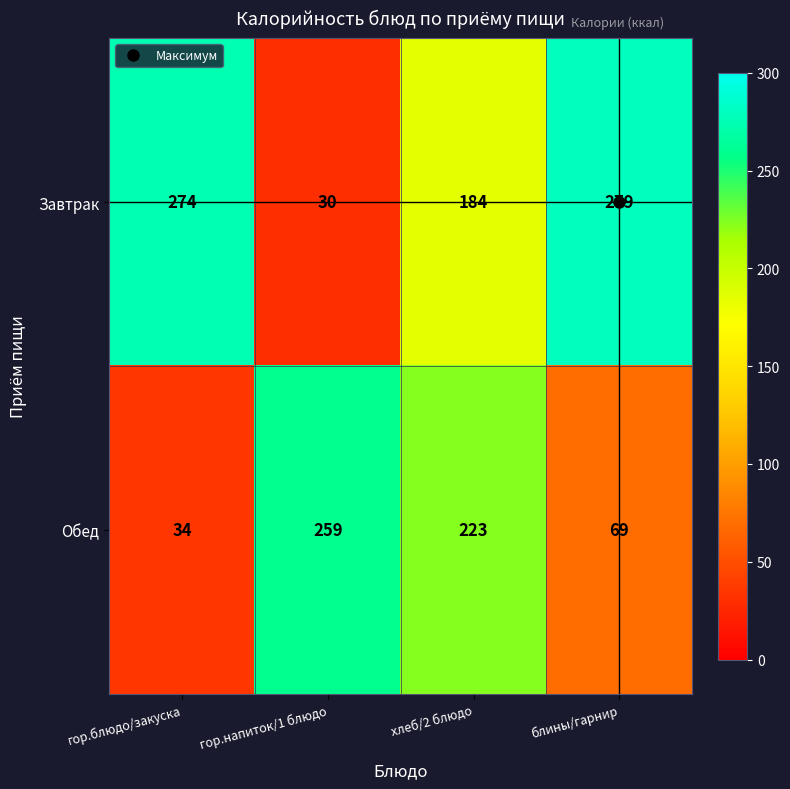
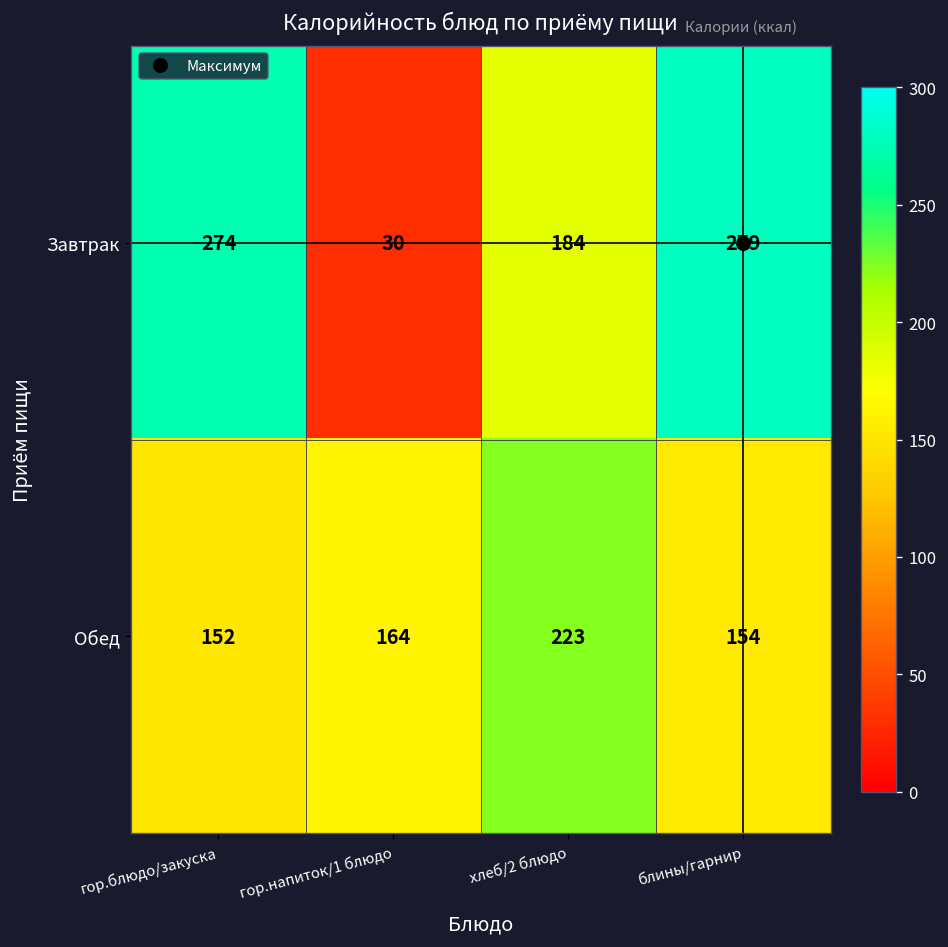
  {
    "Завтрак": {
      "гор.блюдо/закуска": 274,
      "гор.напиток/1 блюдо": 30,
      "хлеб/2 блюдо": 184
    },
    "Обед": {
-     "гор.блюдо/закуска": 34,
-     "гор.напиток/1 блюдо": 259,
+     "гор.блюдо/закуска": 152,
+     "гор.напиток/1 блюдо": 164,
      "хлеб/2 блюдо": 223,
-     "блины/гарнир": 69
+     "блины/гарнир": 154
    }
  }
